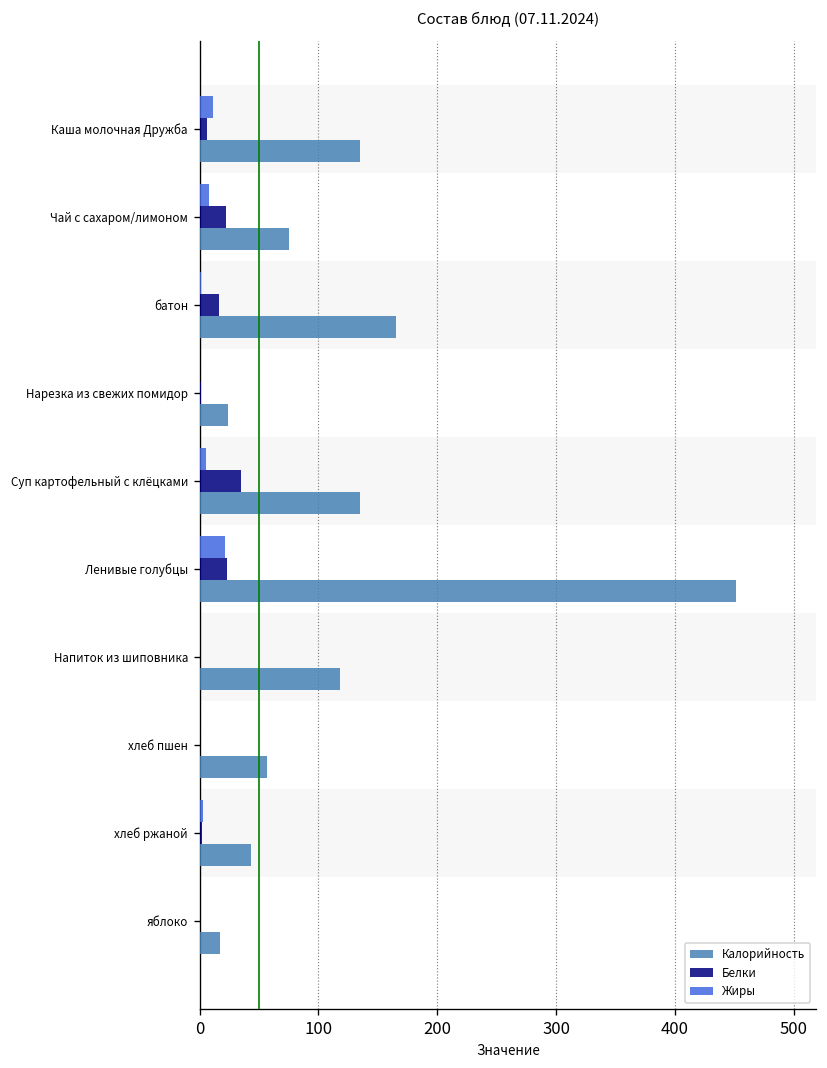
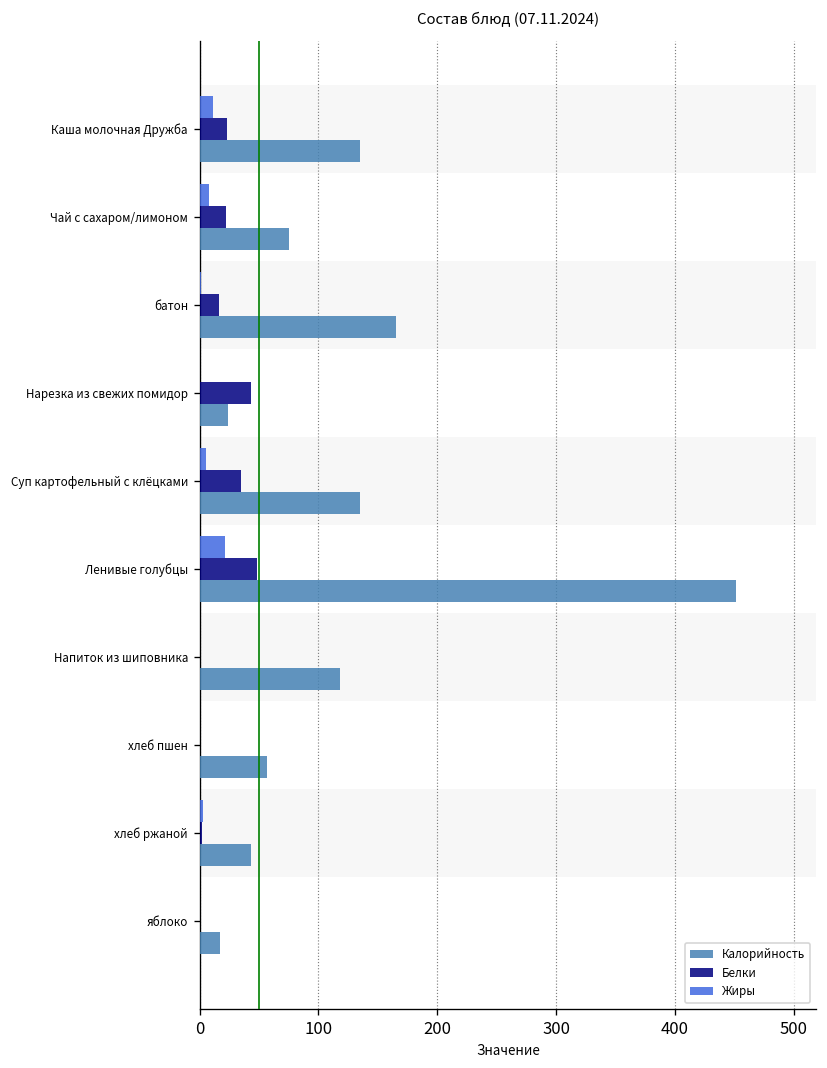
  {
    "Белки": {
-     "Каша молочная Дружба": 10,
+     "Каша молочная Дружба": 20,
      "Чай с сахаром/лимоном": 20,
      "батон": 20,
-     "Нарезка из свежих помидор": 0,
+     "Нарезка из свежих помидор": 40,
      "Суп картофельный с клёцками": 40,
-     "Ленивые голубцы": 20,
+     "Ленивые голубцы": 50,
      "Напиток из шиповника": 0,
      "яблоко": 0
    }
  }
